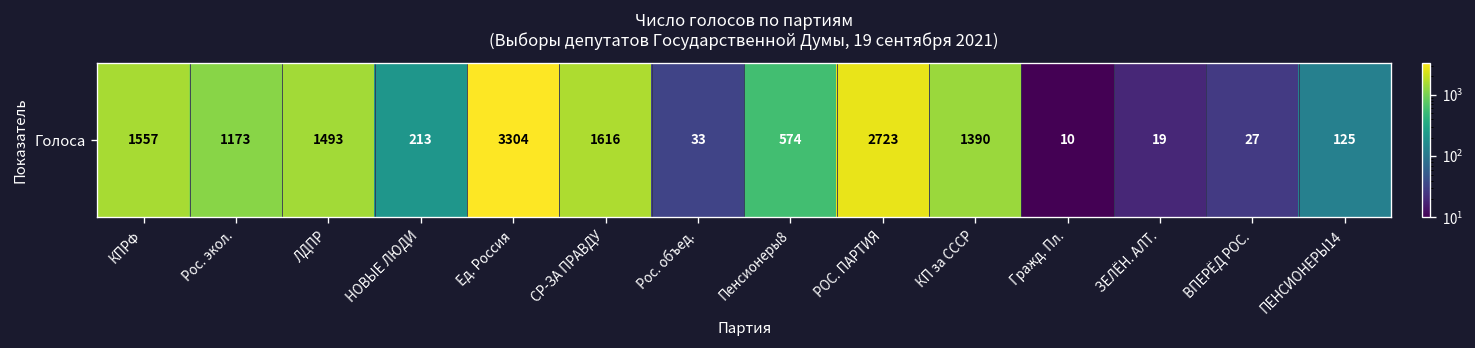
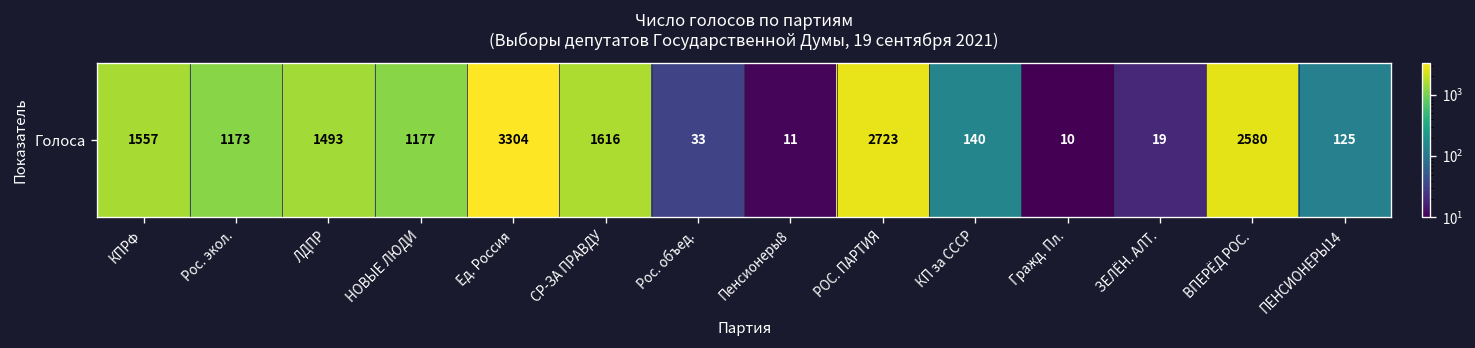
  {
    "Голоса": {
      "КПРФ": 1557,
      "Рос. экол.": 1173,
      "ЛДПР": 1493,
-     "НОВЫЕ ЛЮДИ": 213,
+     "НОВЫЕ ЛЮДИ": 1177,
      "Ед. Россия": 3304,
      "СР-ЗА ПРАВДУ": 1616,
      "Рос. объед.": 33,
-     "Пенсионеры8": 574,
+     "Пенсионеры8": 11,
      "РОС. ПАРТИЯ": 2723,
-     "КП за СССР": 1390,
+     "КП за СССР": 140,
      "Гражд. Пл.": 10,
      "ЗЕЛЁН. АЛТ.": 19,
-     "ВПЕРЁД РОС.": 27,
+     "ВПЕРЁД РОС.": 2580,
      "ПЕНСИОНЕРЫ14": 125
    }
  }
